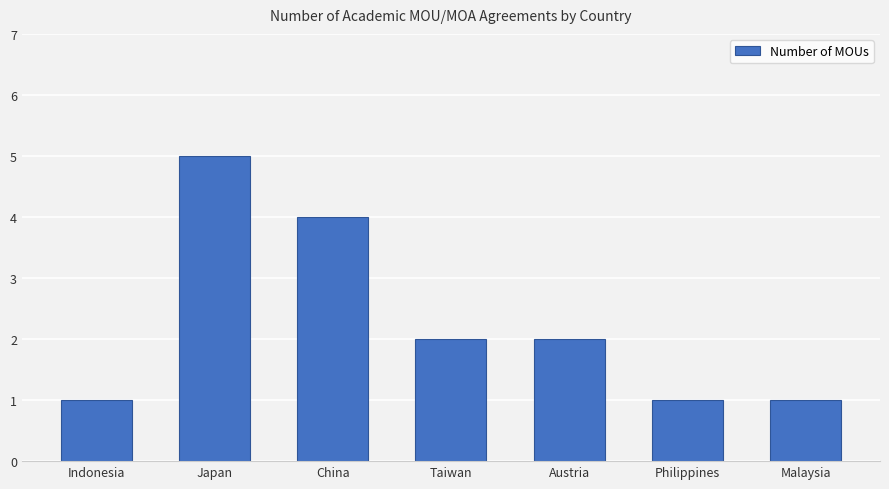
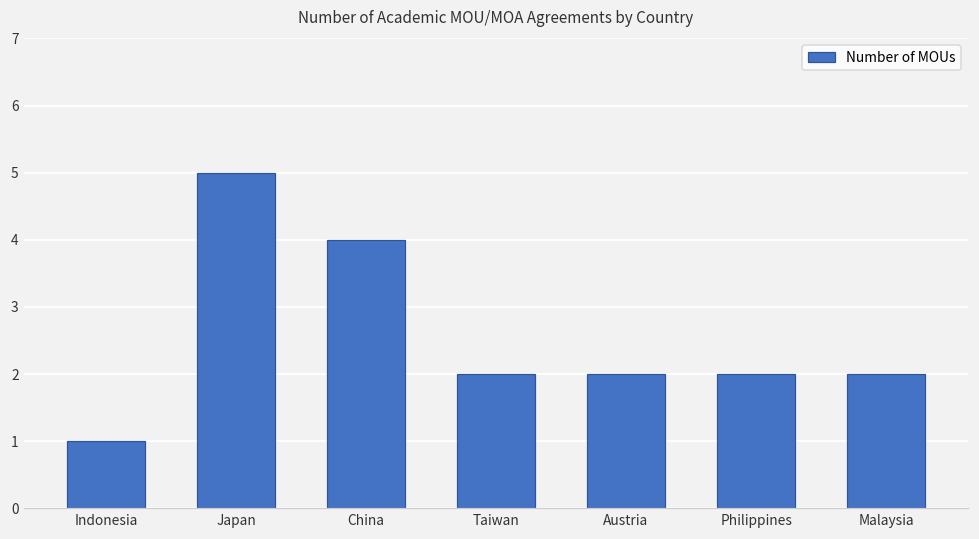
  {
    "Indonesia": 1,
    "Japan": 5,
    "China": 4,
    "Taiwan": 2,
    "Austria": 2,
-   "Philippines": 1,
-   "Malaysia": 1
+   "Philippines": 2,
+   "Malaysia": 2
  }
